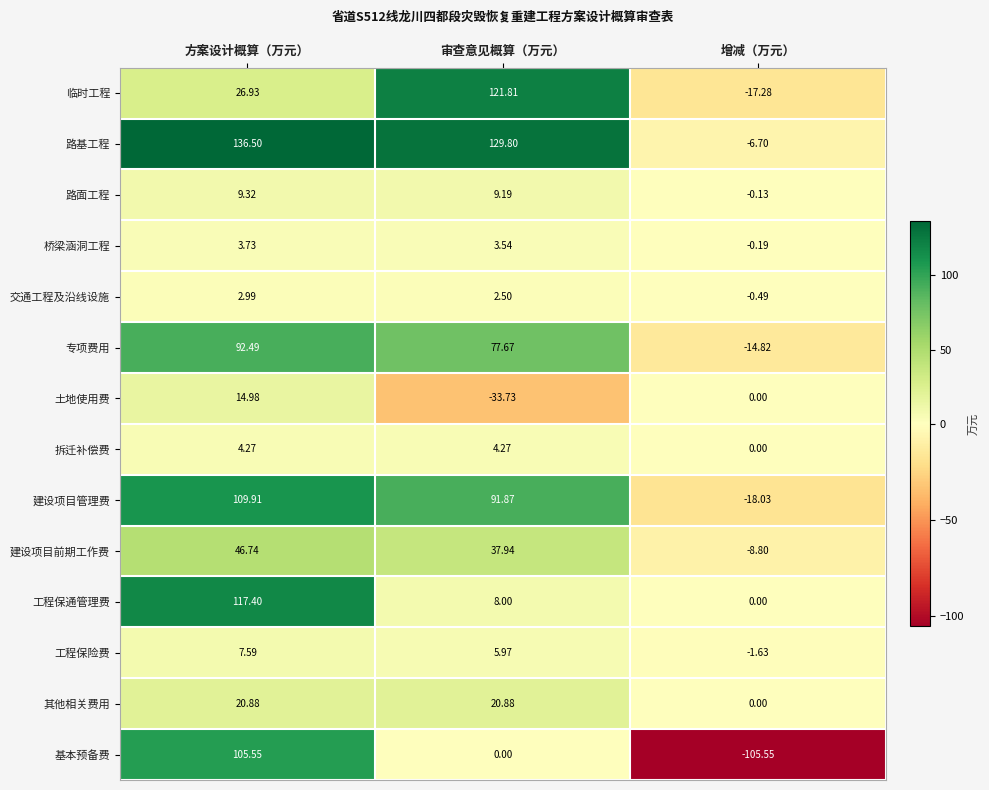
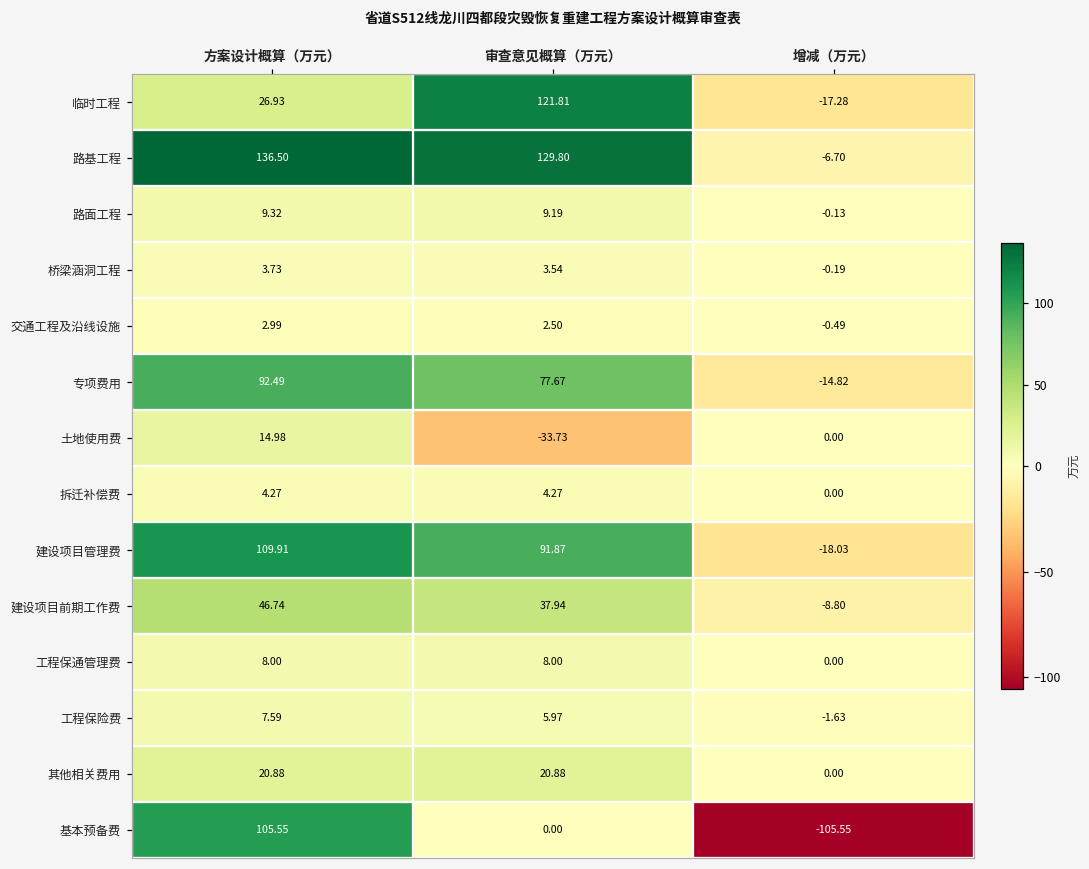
  {
    "临时工程": {
      "方案设计概算（万元）": 26.93,
      "审查意见概算（万元）": 121.81,
      "增减（万元）": -17.28
    },
    "路基工程": {
      "方案设计概算（万元）": 136.50,
      "审查意见概算（万元）": 129.80,
      "增减（万元）": -6.70
    },
    "路面工程": {
      "方案设计概算（万元）": 9.32,
      "审查意见概算（万元）": 9.19,
      "增减（万元）": -0.13
    },
    "桥梁涵洞工程": {
      "方案设计概算（万元）": 3.73,
      "审查意见概算（万元）": 3.54,
      "增减（万元）": -0.19
    },
    "交通工程及沿线设施": {
      "方案设计概算（万元）": 2.99,
      "审查意见概算（万元）": 2.50,
      "增减（万元）": -0.49
    },
    "专项费用": {
      "方案设计概算（万元）": 92.49,
      "审查意见概算（万元）": 77.67,
      "增减（万元）": -14.82
    },
    "土地使用费": {
      "方案设计概算（万元）": 14.98,
      "审查意见概算（万元）": -33.73,
      "增减（万元）": 0.00
    },
    "拆迁补偿费": {
      "方案设计概算（万元）": 4.27,
      "审查意见概算（万元）": 4.27,
      "增减（万元）": 0.00
    },
    "建设项目管理费": {
      "方案设计概算（万元）": 109.91,
      "审查意见概算（万元）": 91.87,
      "增减（万元）": -18.03
    },
    "建设项目前期工作费": {
      "方案设计概算（万元）": 46.74,
      "审查意见概算（万元）": 37.94,
      "增减（万元）": -8.80
    },
    "工程保通管理费": {
-     "方案设计概算（万元）": 117.40,
+     "方案设计概算（万元）": 8.00,
      "审查意见概算（万元）": 8.00,
      "增减（万元）": 0.00
    },
    "工程保险费": {
      "方案设计概算（万元）": 7.59,
      "审查意见概算（万元）": 5.97,
      "增减（万元）": -1.63
    },
    "其他相关费用": {
      "方案设计概算（万元）": 20.88,
      "审查意见概算（万元）": 20.88,
      "增减（万元）": 0.00
    },
    "基本预备费": {
      "方案设计概算（万元）": 105.55,
      "审查意见概算（万元）": 0.00,
      "增减（万元）": -105.55
    }
  }
